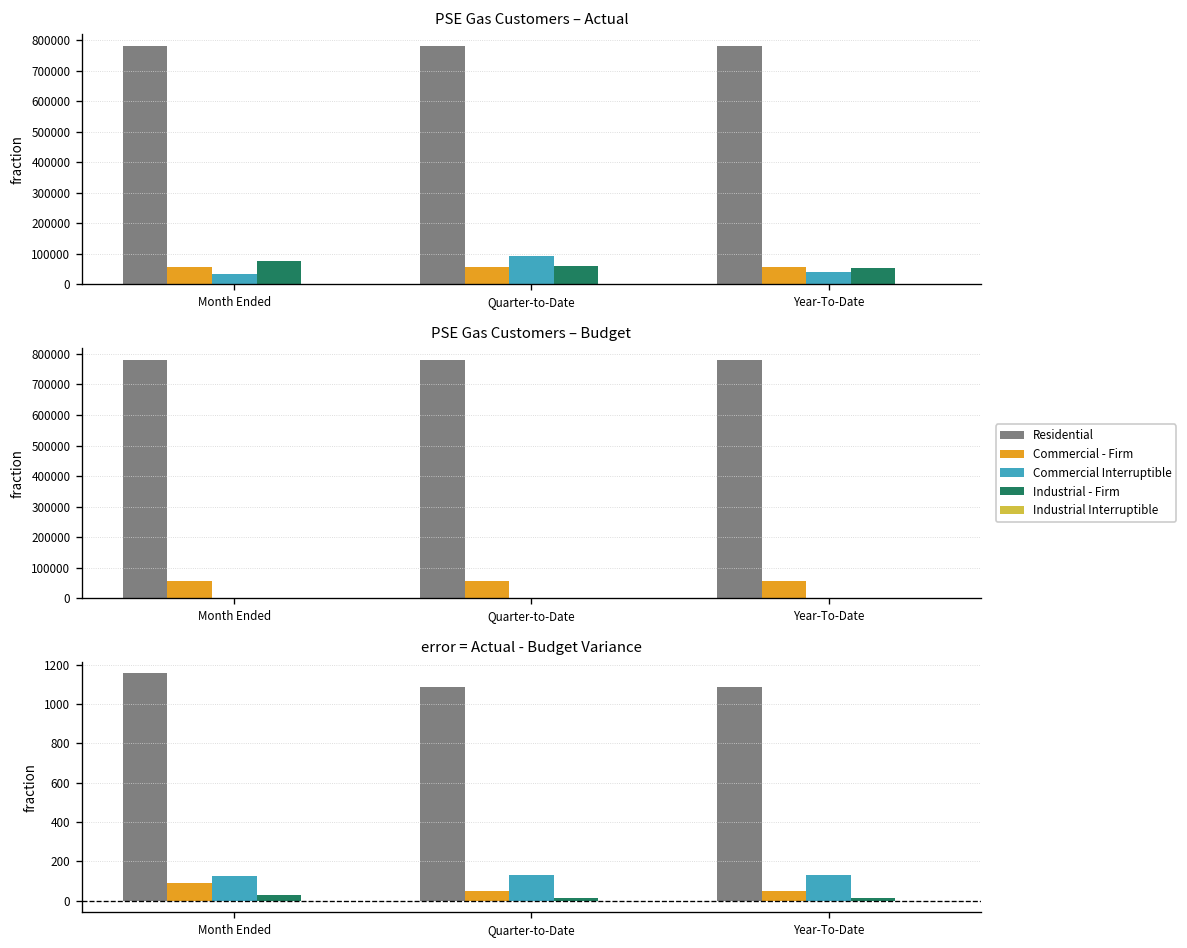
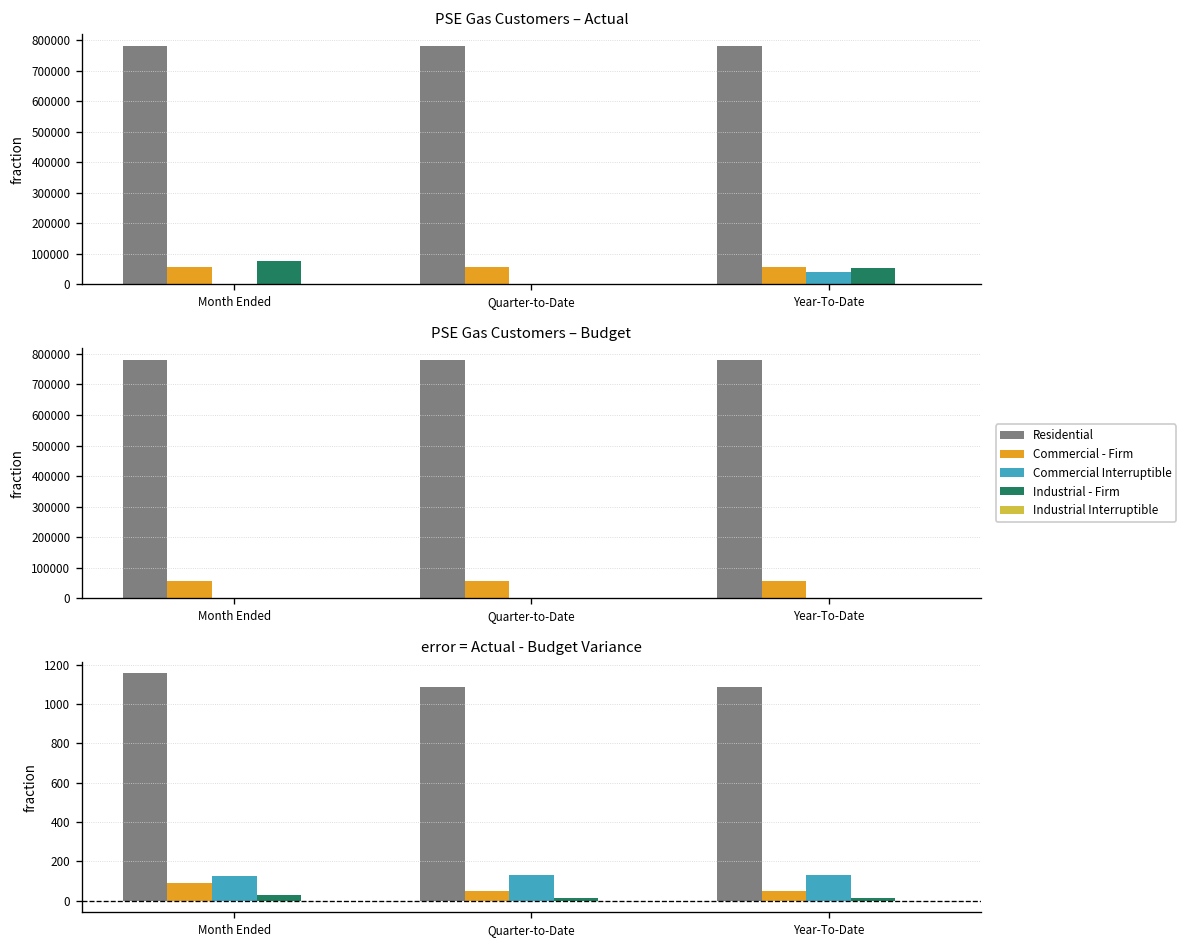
  {
    "PSE Gas Customers – Actual": {
      "Residential": {
        "Month Ended": 780000,
        "Quarter-to-Date": 780000,
        "Year-To-Date": 780000
      },
      "Commercial Interruptible": {
-       "Month Ended": 30000,
-       "Quarter-to-Date": 90000,
+       "Month Ended": 0,
+       "Quarter-to-Date": 0,
        "Year-To-Date": 40000
      },
      "Industrial - Firm": {
        "Month Ended": 80000,
-       "Quarter-to-Date": 60000,
+       "Quarter-to-Date": 0,
        "Year-To-Date": 50000
      }
    },
    "PSE Gas Customers – Budget": {
      "Residential": {
        "Month Ended": 780000,
        "Quarter-to-Date": 780000,
        "Year-To-Date": 780000
      }
    },
    "error = Actual - Budget Variance": {
      "Residential": {
        "Month Ended": 1160,
        "Quarter-to-Date": 1090,
        "Year-To-Date": 1090
      },
      "Commercial Interruptible": {
        "Month Ended": 130,
        "Quarter-to-Date": 130,
        "Year-To-Date": 130
      },
      "Industrial - Firm": {
        "Month Ended": 30,
        "Quarter-to-Date": 20,
        "Year-To-Date": 20
      }
    }
  }
